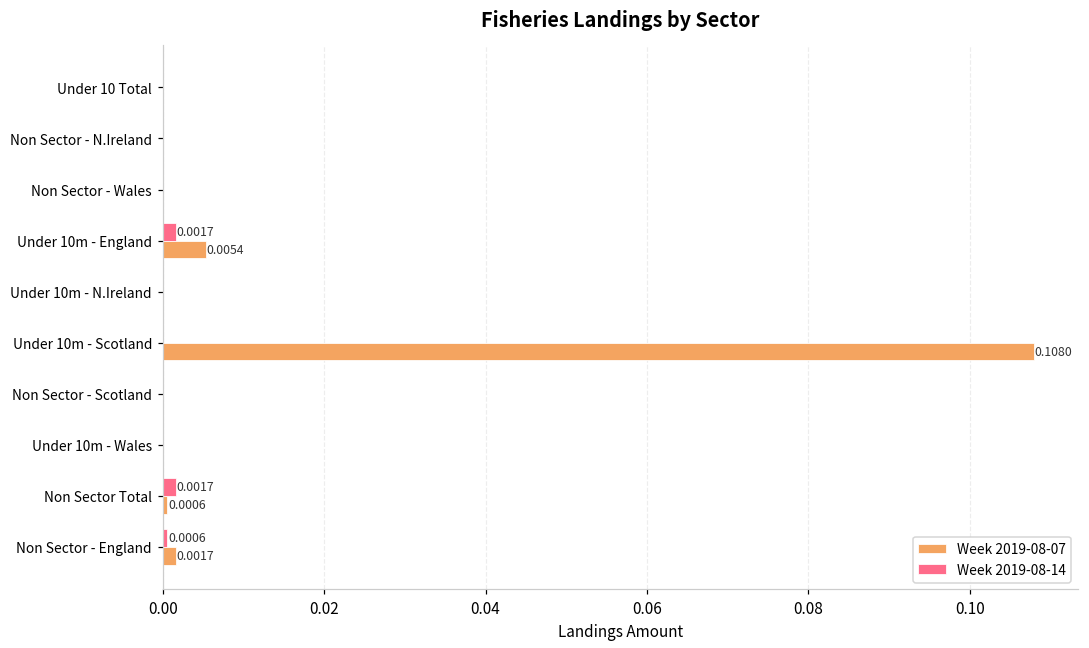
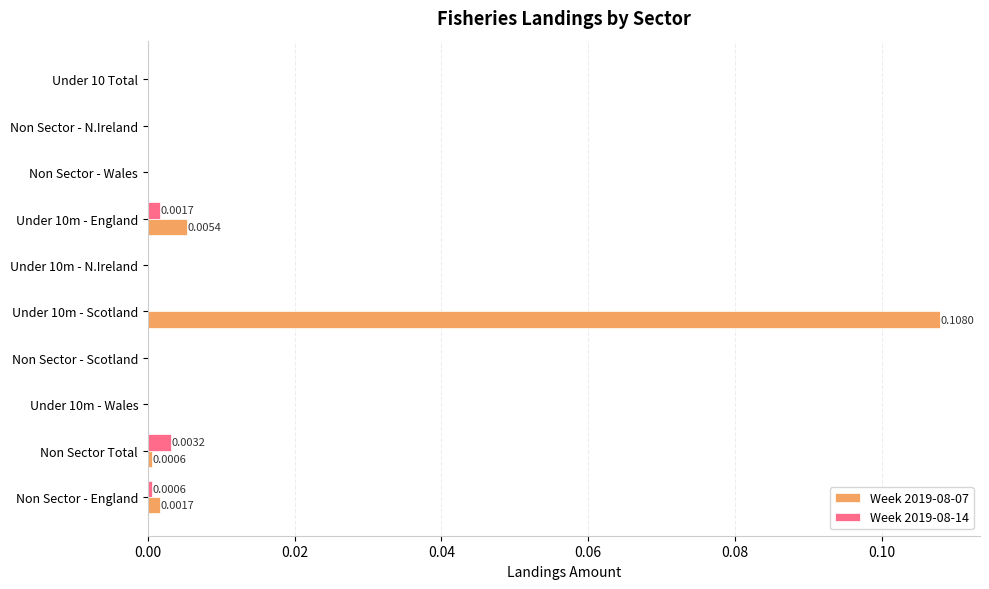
  {
    "Week 2019-08-07": {
      "Under 10m - England": 0.0054,
      "Under 10m - Scotland": 0.1080,
      "Non Sector Total": 0.0006,
      "Non Sector - England": 0.0017
    },
    "Week 2019-08-14": {
      "Under 10m - England": 0.0017,
-     "Non Sector Total": 0.0017,
+     "Non Sector Total": 0.0032,
      "Non Sector - England": 0.0006
    }
  }
